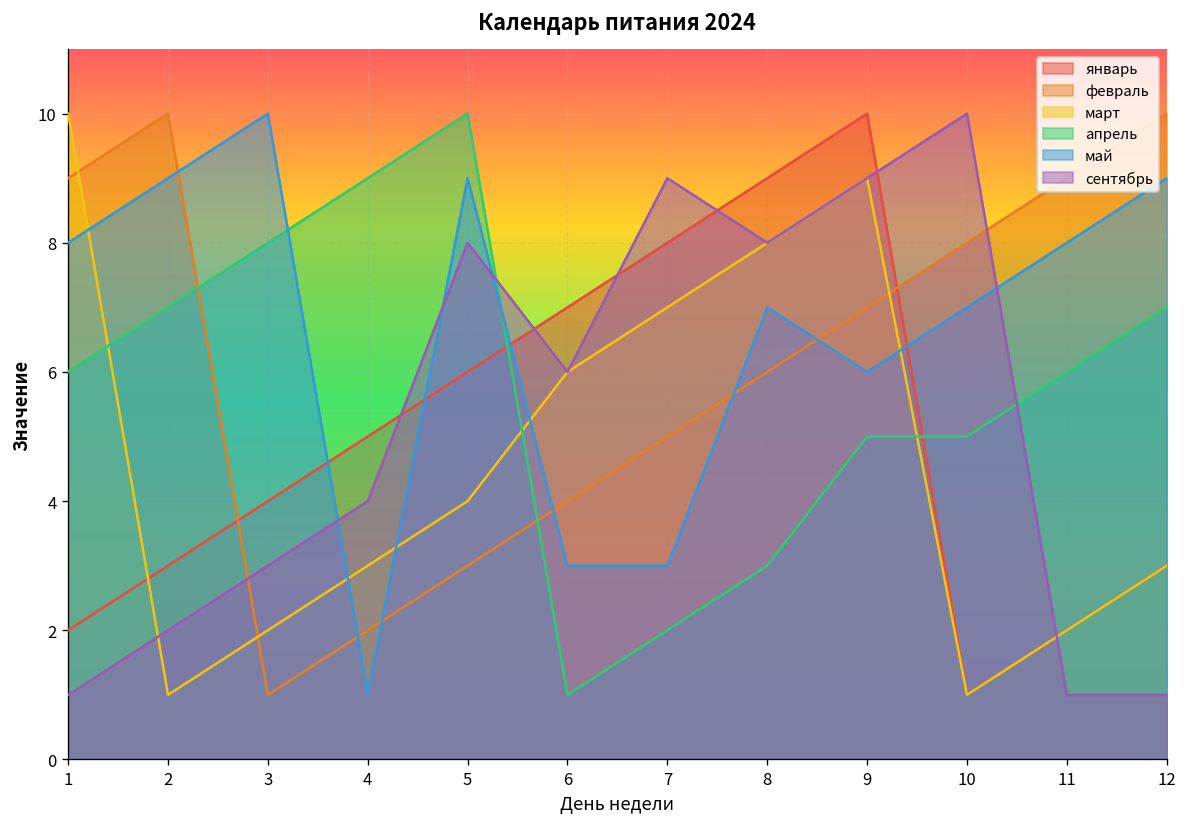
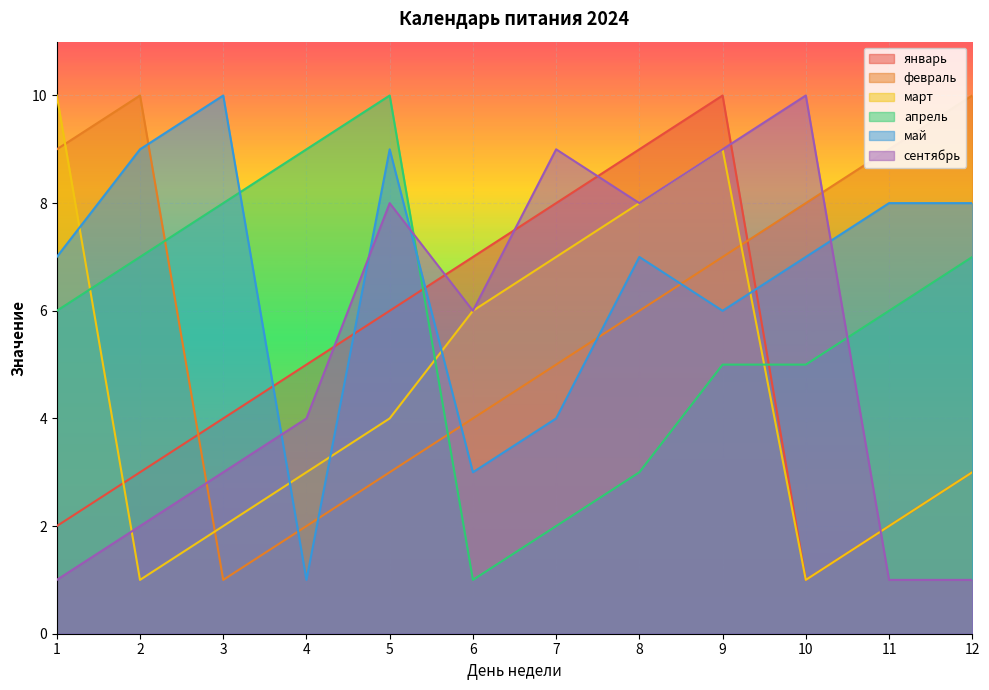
  {
    "апрель": {
      "1": 6,
      "2": 7,
      "3": 8,
      "4": 9,
      "5": 10,
      "6": 1,
      "7": 2,
      "8": 3,
      "9": 5,
      "10": 5,
      "11": 6,
      "12": 7
    },
    "май": {
-     "1": 8,
+     "1": 7,
      "2": 9,
      "3": 10,
      "4": 1,
      "5": 9,
      "6": 3,
-     "7": 3,
+     "7": 4,
      "8": 7,
      "9": 6,
      "10": 7,
      "11": 8,
-     "12": 9
+     "12": 8
    },
    "сентябрь": {
      "1": 1,
      "2": 2,
      "3": 3,
      "4": 4,
      "5": 8,
      "7": 9,
      "10": 10,
      "11": 1,
      "12": 1
    }
  }
